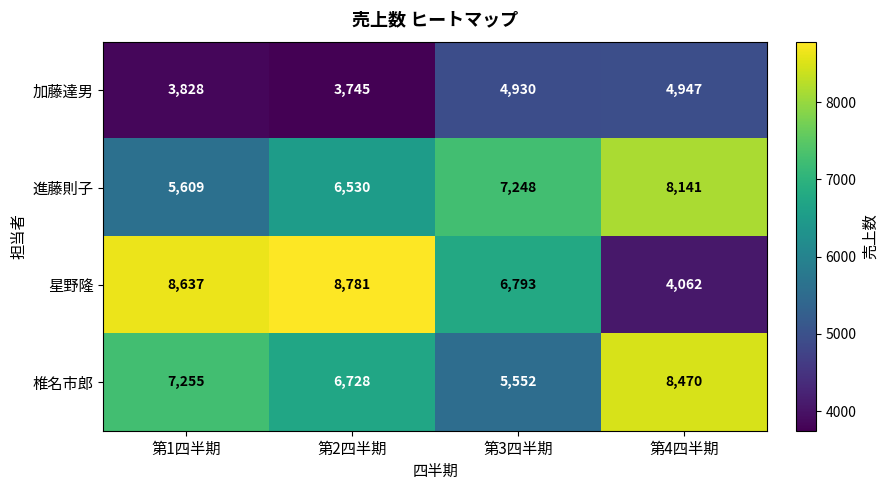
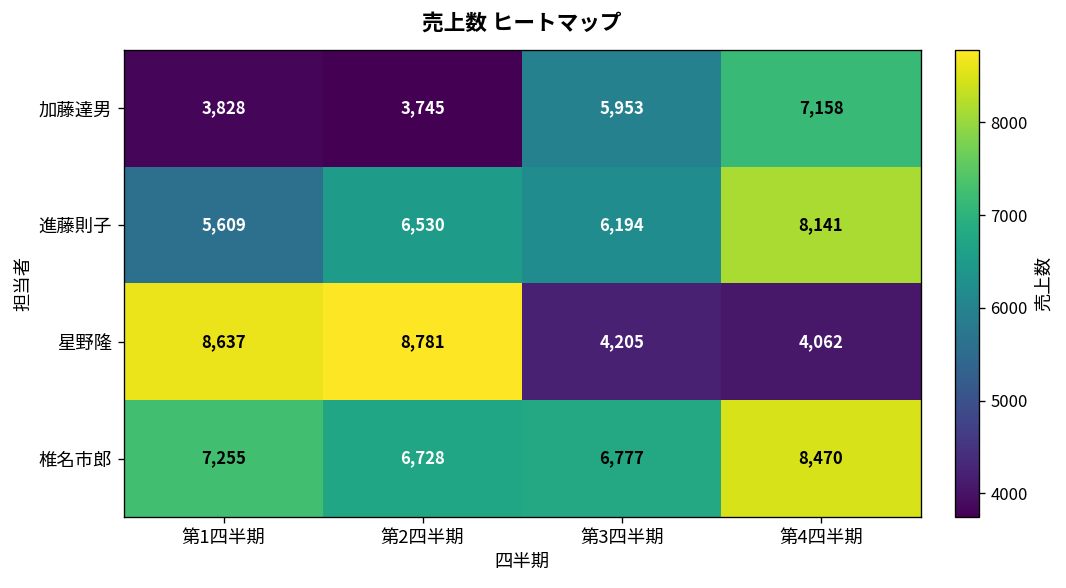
  {
    "加藤達男": {
      "第1四半期": "3,828",
      "第2四半期": "3,745",
-     "第3四半期": "4,930",
-     "第4四半期": "4,947"
+     "第3四半期": "5,953",
+     "第4四半期": "7,158"
    },
    "進藤則子": {
      "第1四半期": "5,609",
      "第2四半期": "6,530",
-     "第3四半期": "7,248",
+     "第3四半期": "6,194",
      "第4四半期": "8,141"
    },
    "星野隆": {
      "第1四半期": "8,637",
      "第2四半期": "8,781",
-     "第3四半期": "6,793",
+     "第3四半期": "4,205",
      "第4四半期": "4,062"
    },
    "椎名市郎": {
      "第1四半期": "7,255",
      "第2四半期": "6,728",
-     "第3四半期": "5,552",
+     "第3四半期": "6,777",
      "第4四半期": "8,470"
    }
  }
